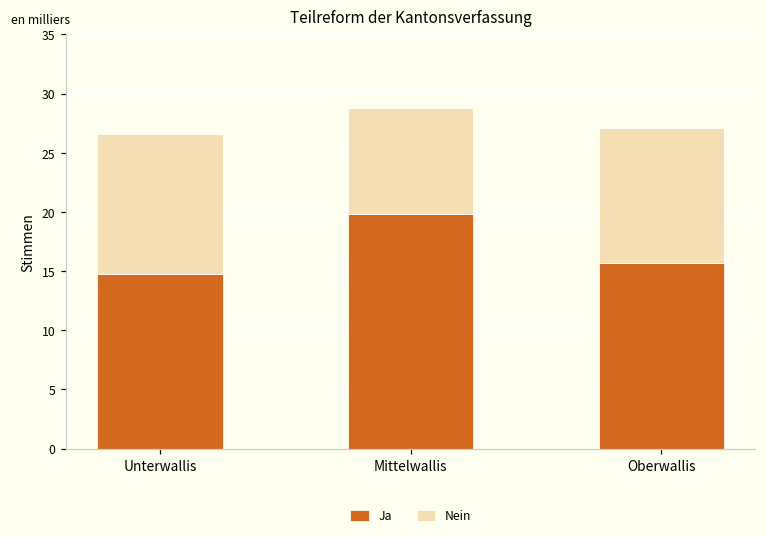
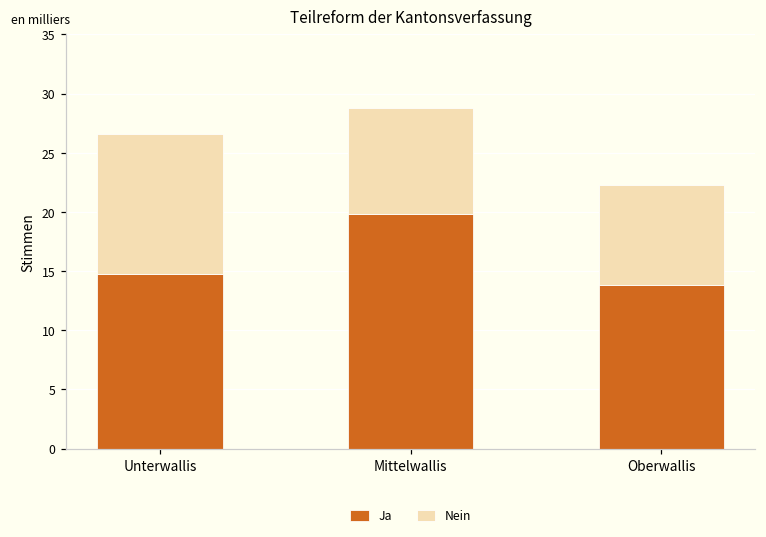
  {
    "Ja": {
      "Unterwallis": 14.8,
      "Mittelwallis": 19.8,
-     "Oberwallis": 15.7
+     "Oberwallis": 13.8
    },
    "Nein": {
      "Unterwallis": 11.8,
      "Mittelwallis": 9.0,
-     "Oberwallis": 11.4
+     "Oberwallis": 8.5
    }
  }
